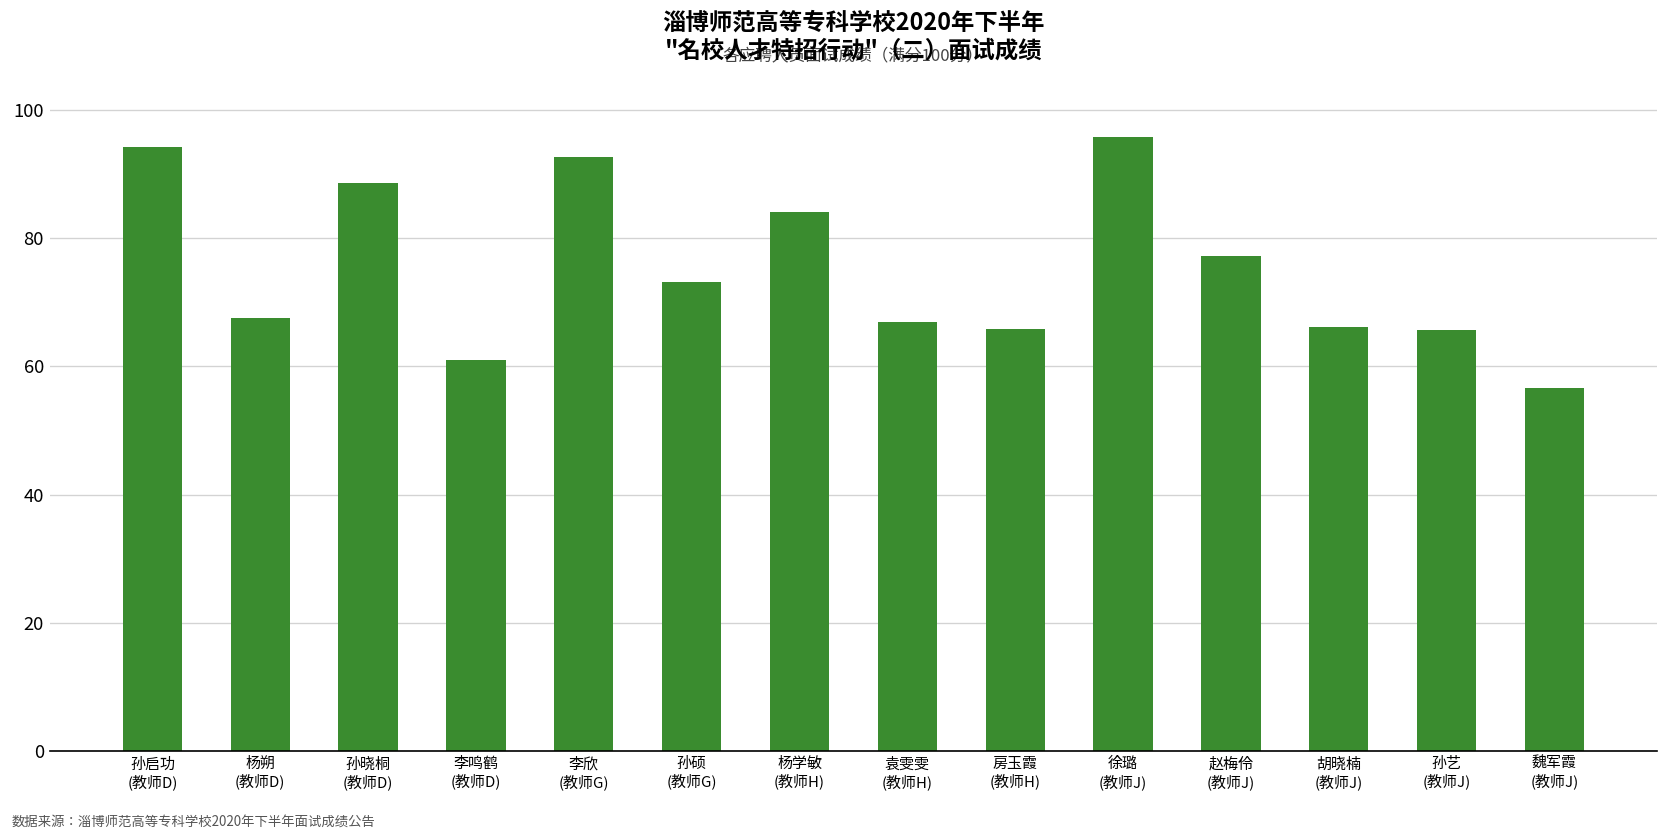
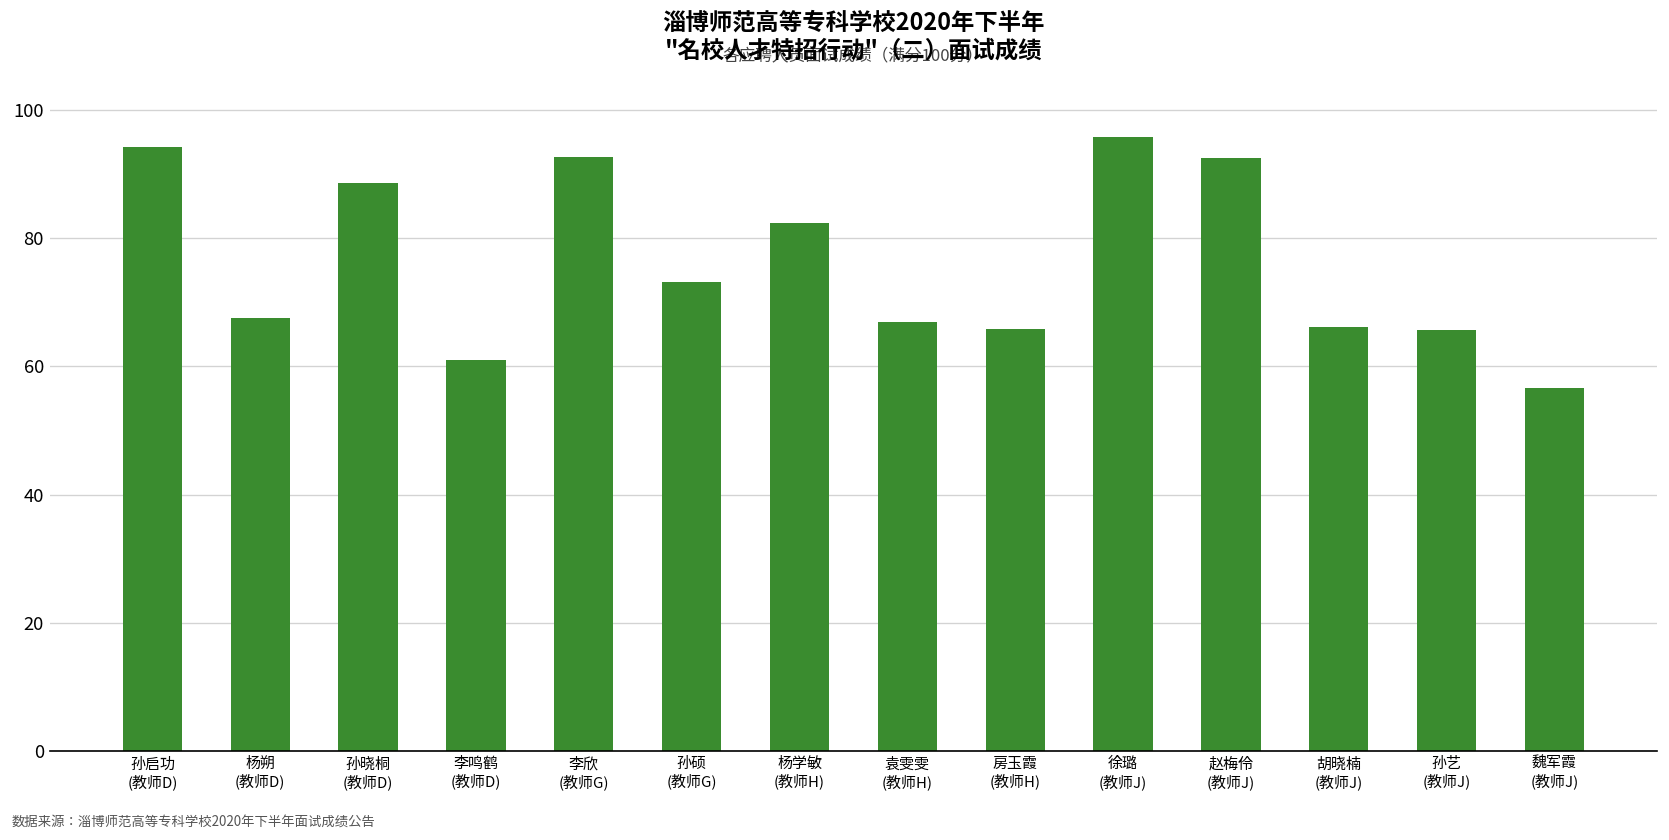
  {
    "孙启功 (教师D)": 94,
    "杨朔 (教师D)": 68,
    "孙晓桐 (教师D)": 89,
    "李鸣鹤 (教师D)": 61,
    "李欣 (教师G)": 93,
    "孙硕 (教师G)": 73,
-   "杨学敏 (教师H)": 84,
+   "杨学敏 (教师H)": 82,
    "袁雯雯 (教师H)": 67,
    "房玉霞 (教师H)": 66,
    "徐璐 (教师J)": 96,
-   "赵梅伶 (教师J)": 77,
+   "赵梅伶 (教师J)": 92,
    "胡晓楠 (教师J)": 66,
    "孙艺 (教师J)": 66,
    "魏军霞 (教师J)": 57
  }
